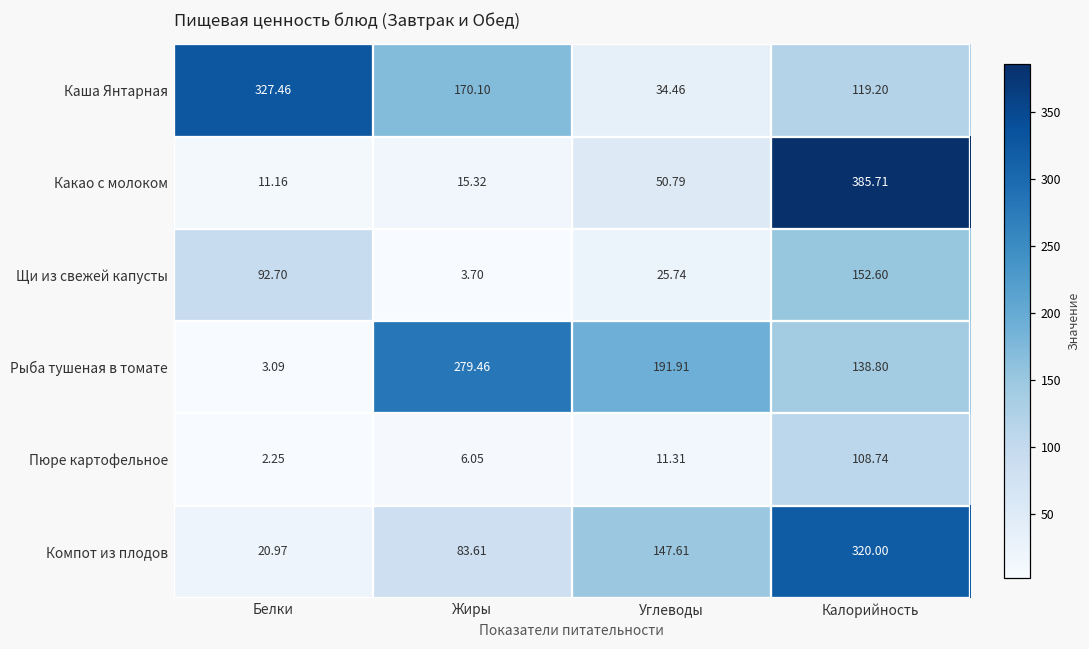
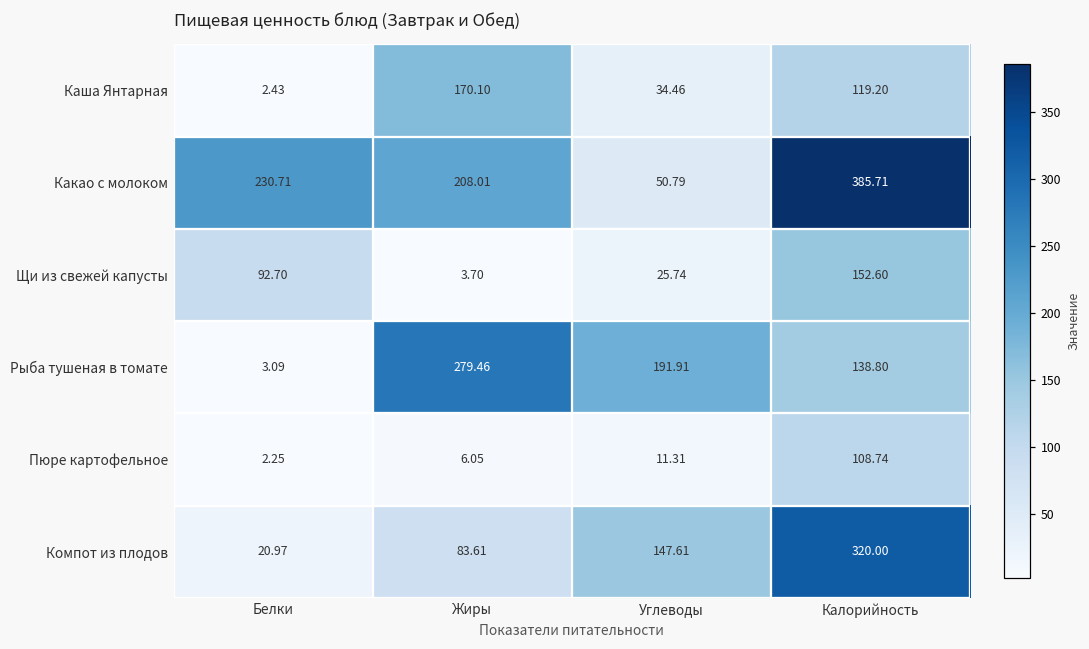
  {
    "Каша Янтарная": {
-     "Белки": 327.46,
+     "Белки": 2.43,
      "Жиры": 170.10,
      "Углеводы": 34.46,
      "Калорийность": 119.20
    },
    "Какао с молоком": {
-     "Белки": 11.16,
-     "Жиры": 15.32,
+     "Белки": 230.71,
+     "Жиры": 208.01,
      "Углеводы": 50.79,
      "Калорийность": 385.71
    },
    "Щи из свежей капусты": {
      "Белки": 92.70,
      "Жиры": 3.70,
      "Углеводы": 25.74,
      "Калорийность": 152.60
    },
    "Рыба тушеная в томате": {
      "Белки": 3.09,
      "Жиры": 279.46,
      "Углеводы": 191.91,
      "Калорийность": 138.80
    },
    "Пюре картофельное": {
      "Белки": 2.25,
      "Жиры": 6.05,
      "Углеводы": 11.31,
      "Калорийность": 108.74
    },
    "Компот из плодов": {
      "Белки": 20.97,
      "Жиры": 83.61,
      "Углеводы": 147.61,
      "Калорийность": 320.00
    }
  }
